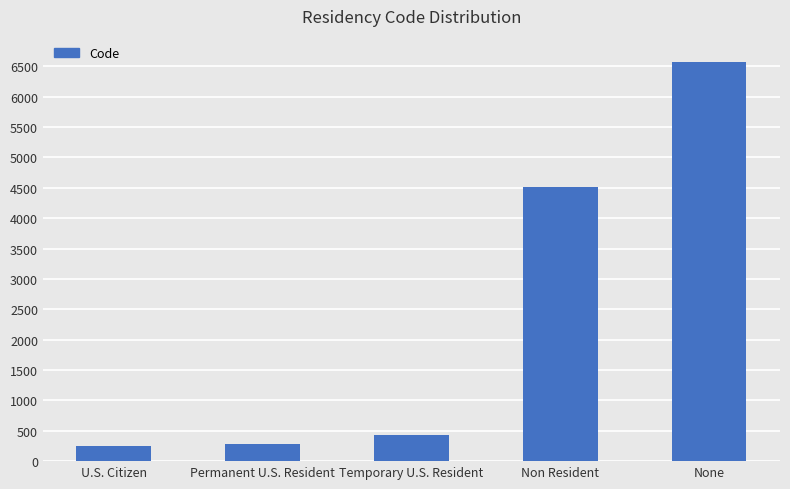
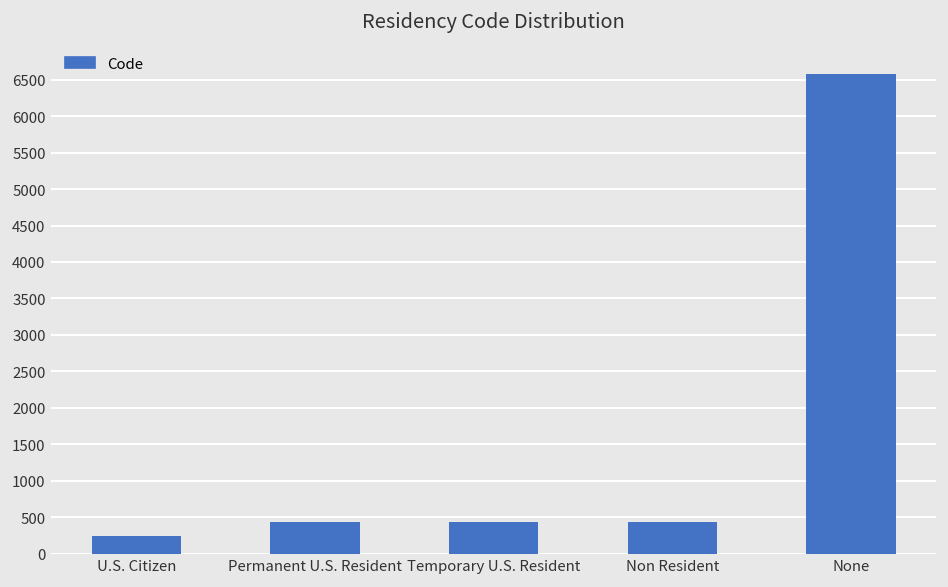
  {
    "U.S. Citizen": 200,
-   "Permanent U.S. Resident": 300,
+   "Permanent U.S. Resident": 400,
    "Temporary U.S. Resident": 400,
-   "Non Resident": 4500,
+   "Non Resident": 400,
    "None": 6600
  }
